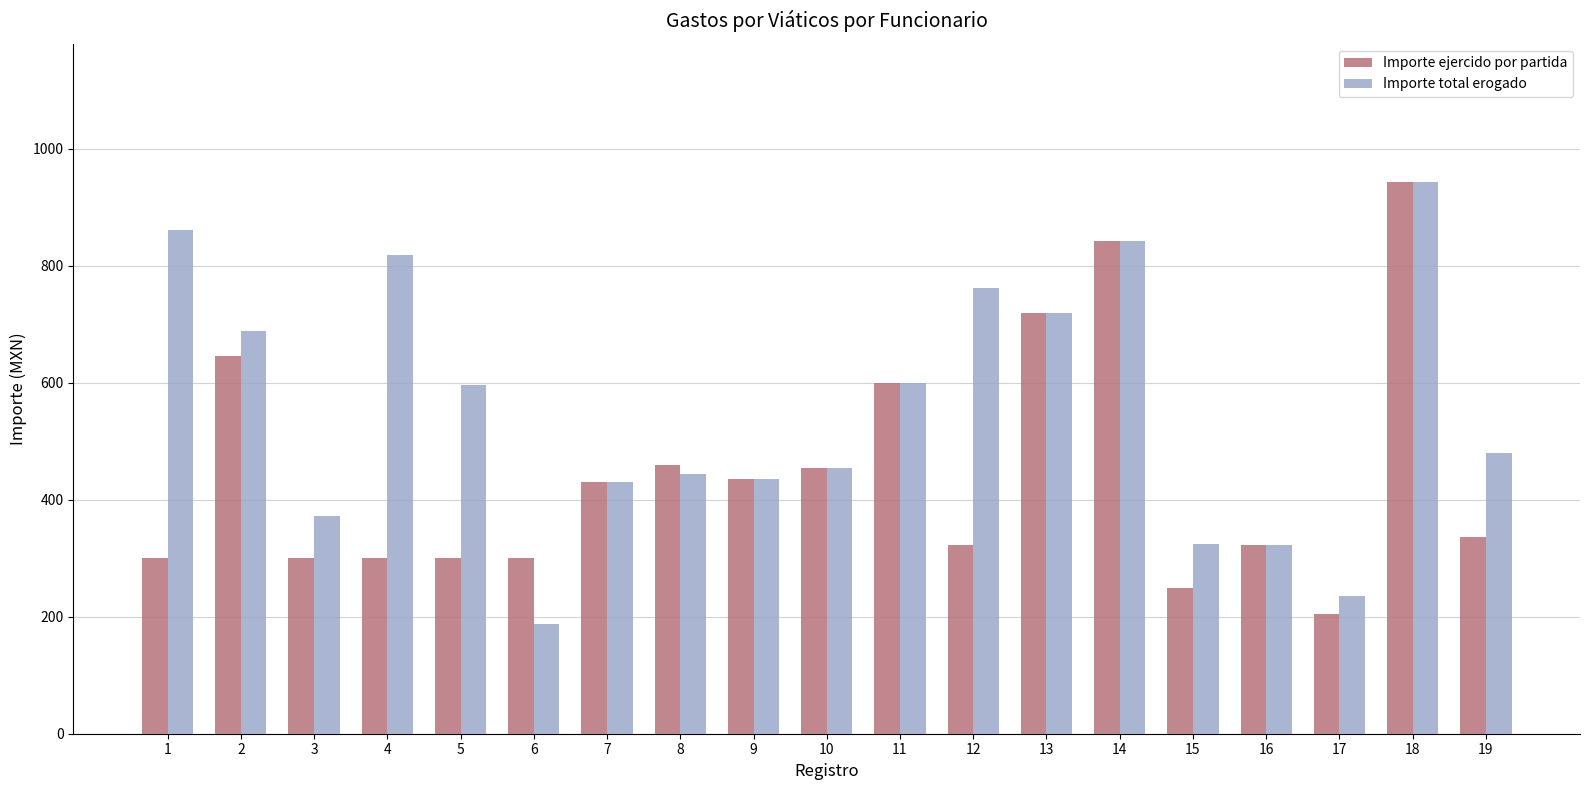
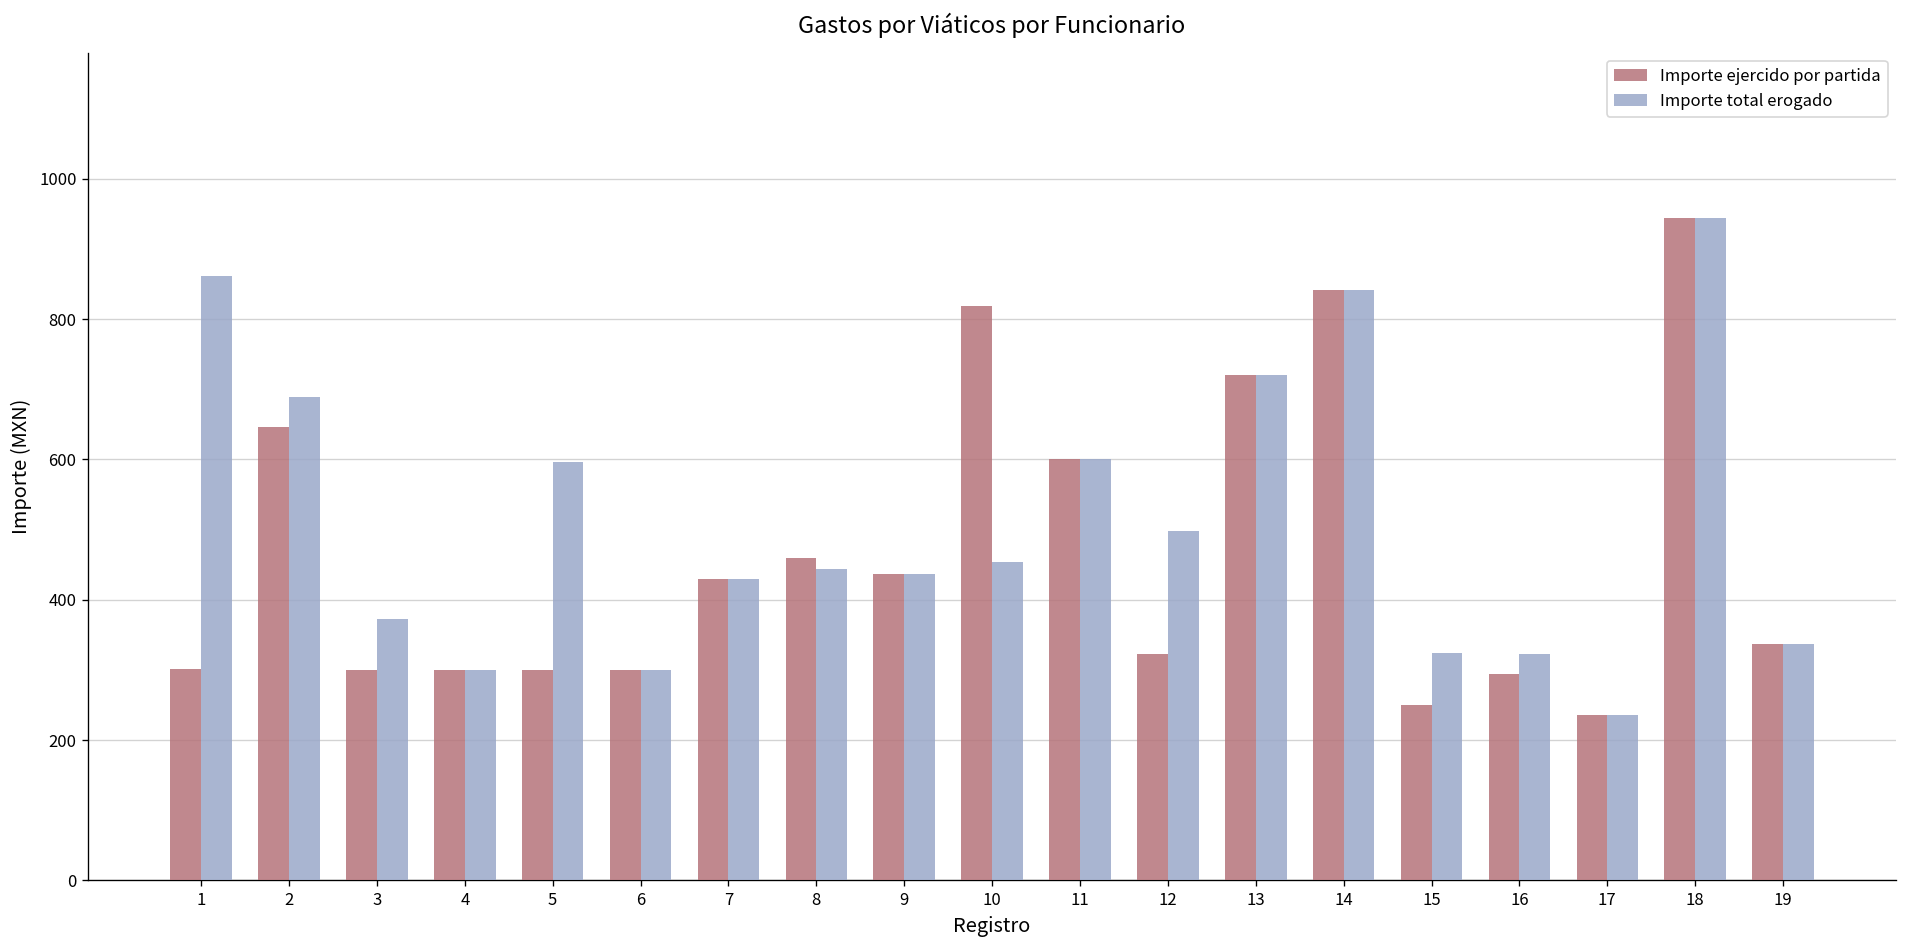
  {
    "Importe ejercido por partida": {
      "1": 300,
      "2": 650,
      "3": 300,
      "4": 300,
      "5": 300,
      "6": 300,
      "7": 430,
      "8": 460,
      "9": 440,
-     "10": 450,
+     "10": 820,
      "11": 600,
      "12": 320,
      "13": 720,
      "14": 840,
      "15": 250,
-     "16": 320,
-     "17": 210,
+     "16": 290,
+     "17": 240,
      "18": 940,
      "19": 340
    },
    "Importe total erogado": {
      "1": 860,
      "2": 690,
      "3": 370,
-     "4": 820,
+     "4": 300,
      "5": 600,
-     "6": 190,
+     "6": 300,
      "7": 430,
      "8": 440,
      "9": 440,
      "10": 450,
      "11": 600,
-     "12": 760,
+     "12": 500,
      "13": 720,
      "14": 840,
      "15": 320,
      "16": 320,
      "17": 240,
      "18": 940,
-     "19": 480
+     "19": 340
    }
  }
